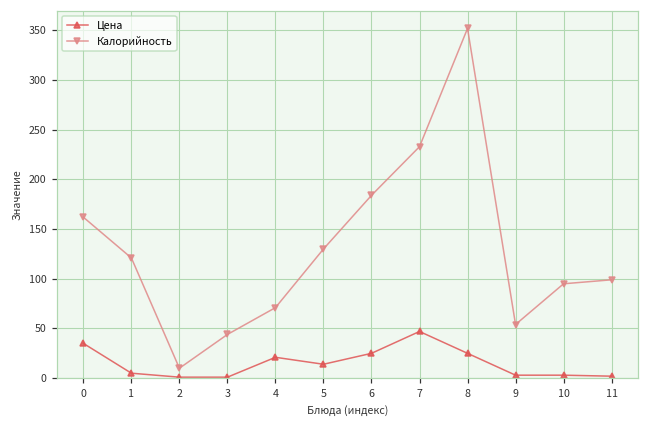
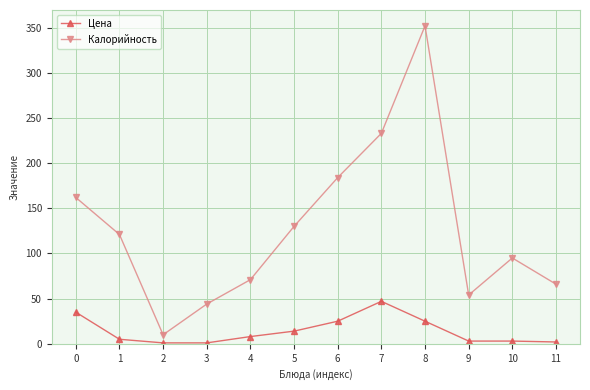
  {
    "Цена": {
      "0": 40,
      "1": 10,
      "2": 0,
      "3": 0,
-     "4": 20,
+     "4": 10,
      "5": 10,
      "6": 30,
      "7": 50,
      "8": 30,
      "9": 0,
      "10": 0,
      "11": 0
    },
    "Калорийность": {
      "0": 160,
      "1": 120,
      "2": 10,
      "3": 40,
      "4": 70,
      "5": 130,
      "6": 180,
      "7": 230,
      "8": 350,
      "9": 50,
      "10": 100,
-     "11": 100
+     "11": 70
    }
  }
